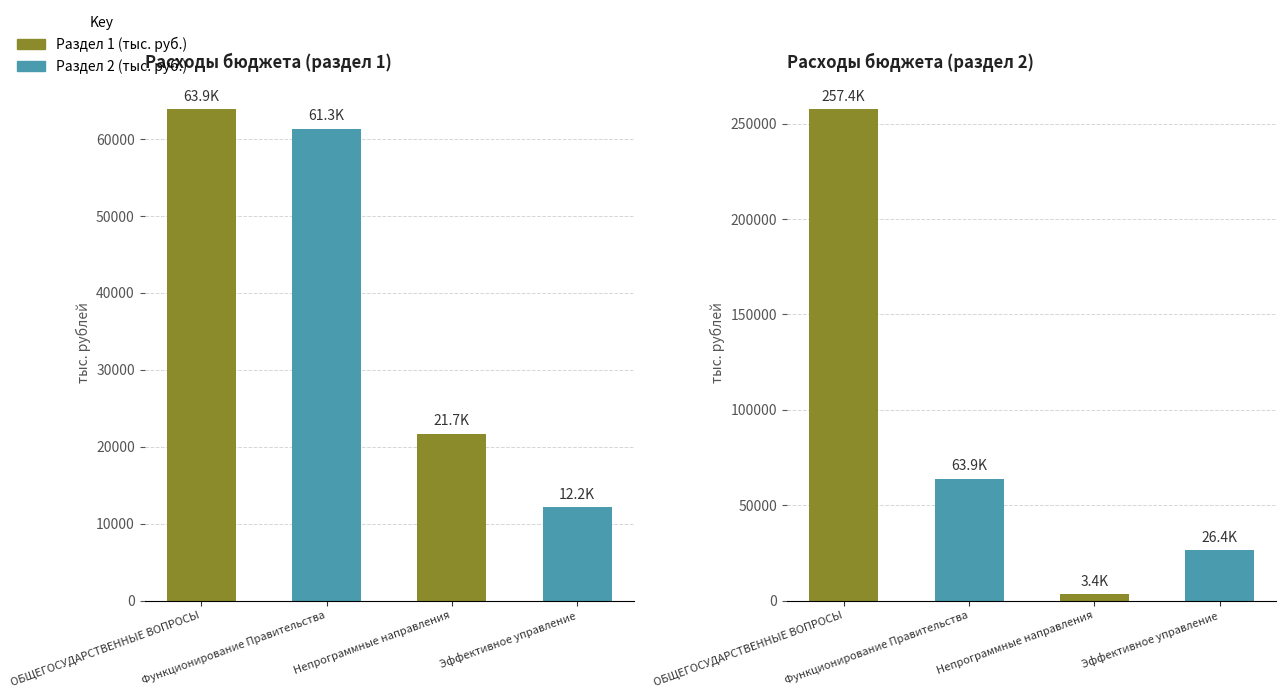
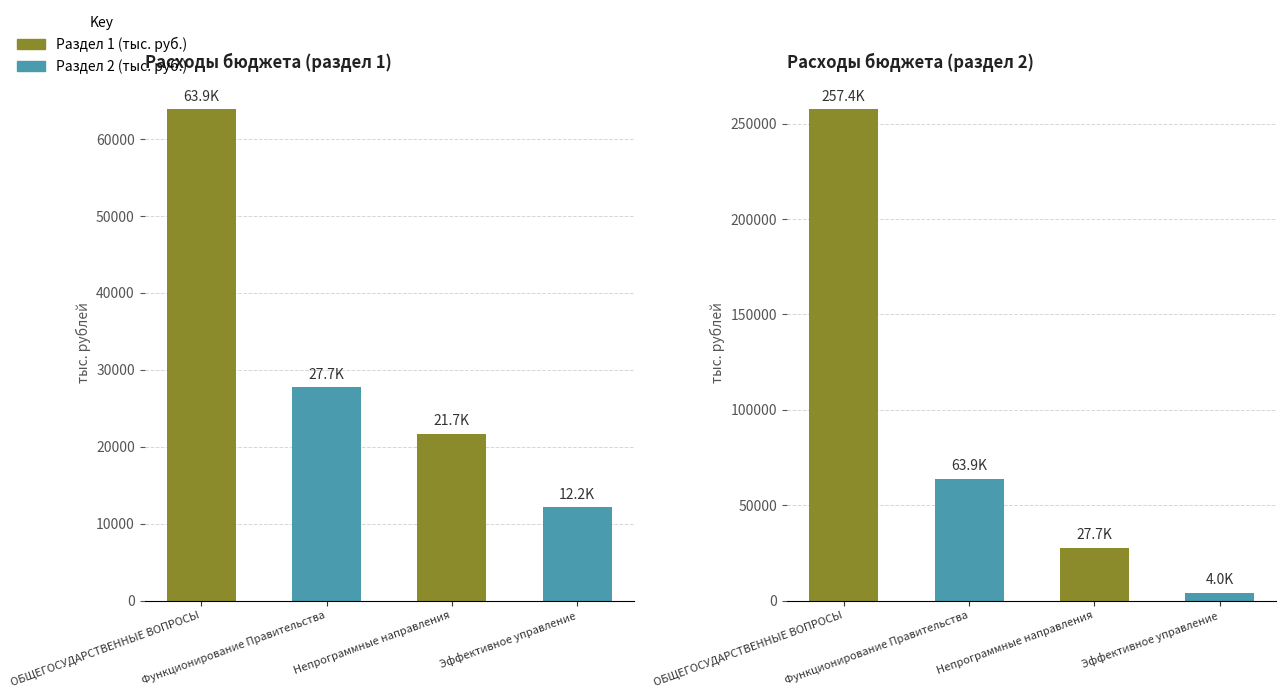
  {
    "Расходы бюджета (раздел 1)": {
      "ОБЩЕГОСУДАРСТВЕННЫЕ ВОПРОСЫ": "63.9K",
-     "Функционирование Правительства": "61.3K",
+     "Функционирование Правительства": "27.7K",
      "Непрограммные направления": "21.7K",
      "Эффективное управление": "12.2K"
    },
    "Расходы бюджета (раздел 2)": {
      "ОБЩЕГОСУДАРСТВЕННЫЕ ВОПРОСЫ": "257.4K",
      "Функционирование Правительства": "63.9K",
-     "Непрограммные направления": "3.4K",
-     "Эффективное управление": "26.4K"
+     "Непрограммные направления": "27.7K",
+     "Эффективное управление": "4.0K"
    }
  }
